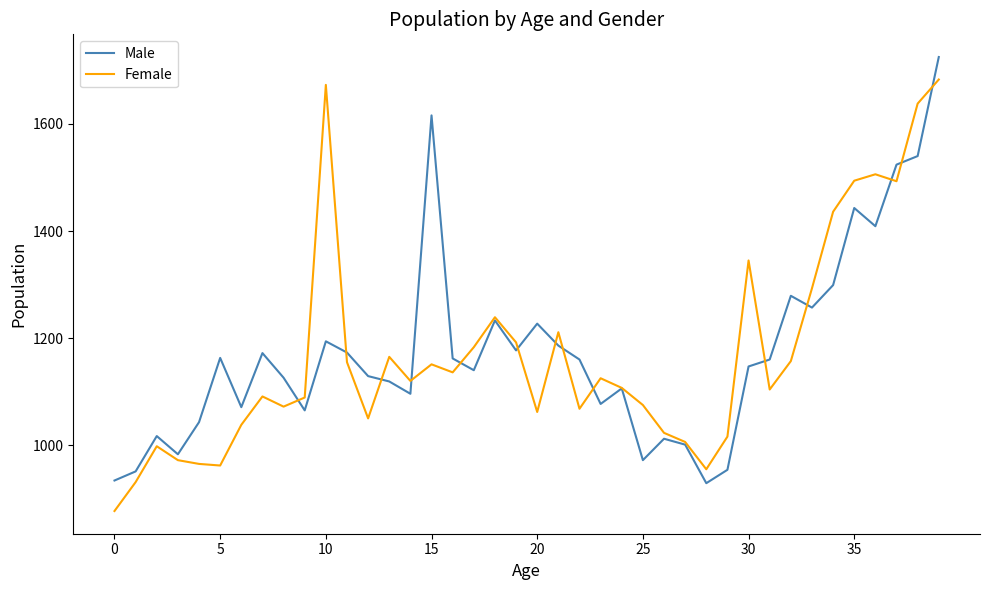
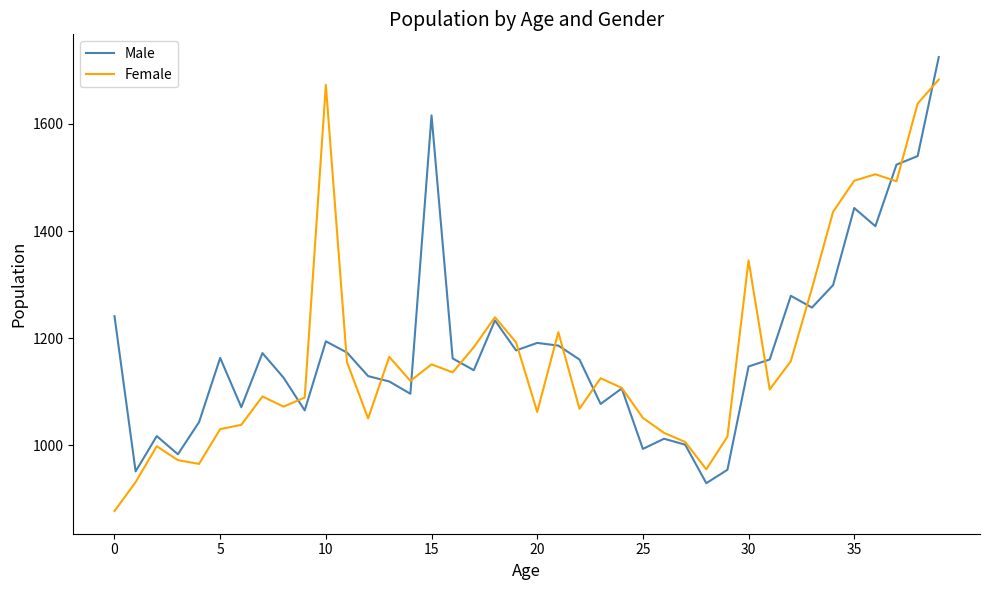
  {
    "Male": {
-     "0": 930,
+     "0": 1240,
      "5": 1160,
      "10": 1190,
      "15": 1620,
-     "20": 1230,
-     "25": 970,
+     "20": 1190,
+     "25": 990,
      "30": 1150,
      "35": 1440
    },
    "Female": {
      "0": 880,
-     "5": 960,
+     "5": 1030,
      "10": 1670,
      "15": 1150,
      "20": 1060,
-     "25": 1080,
+     "25": 1050,
      "30": 1350,
      "35": 1490
    }
  }
